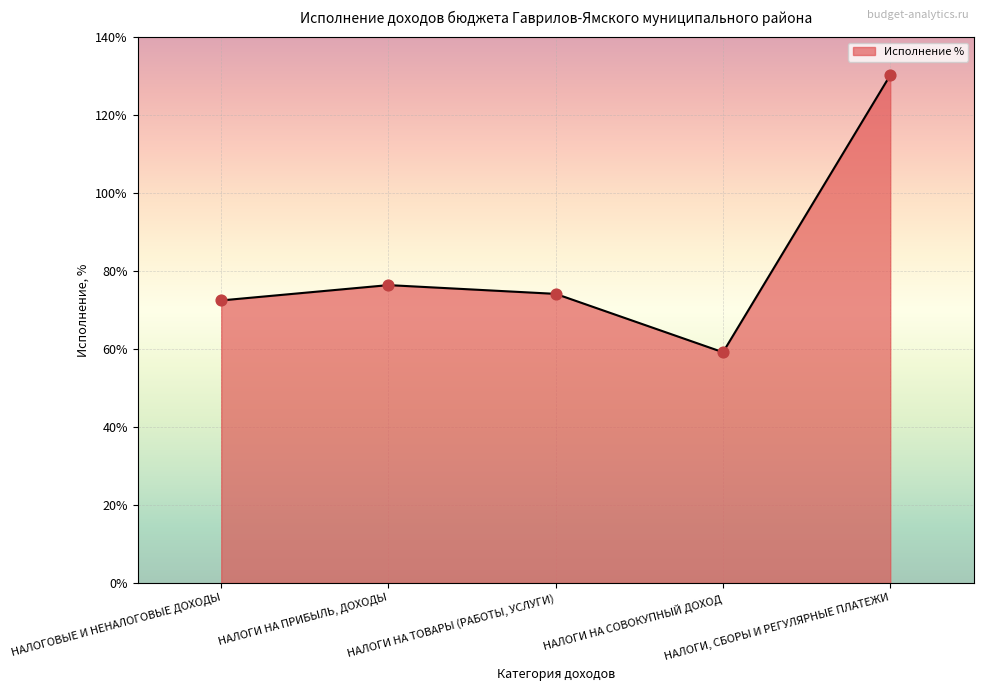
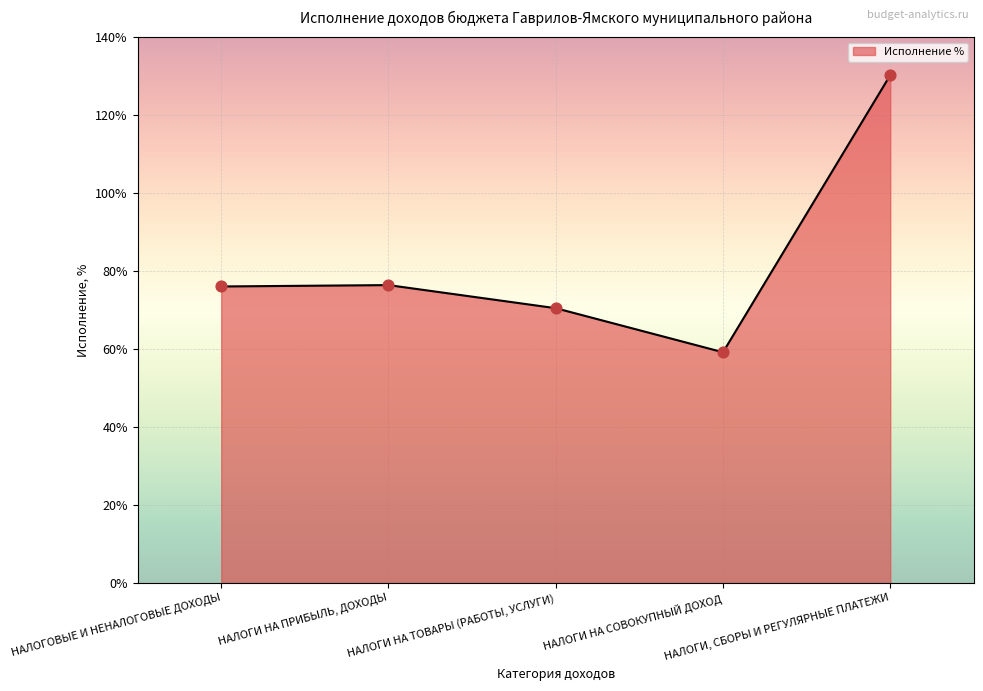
  {
-   "НАЛОГОВЫЕ И НЕНАЛОГОВЫЕ ДОХОДЫ": "72%",
+   "НАЛОГОВЫЕ И НЕНАЛОГОВЫЕ ДОХОДЫ": "76%",
    "НАЛОГИ НА ПРИБЫЛЬ, ДОХОДЫ": "76%",
-   "НАЛОГИ НА ТОВАРЫ (РАБОТЫ, УСЛУГИ)": "74%",
+   "НАЛОГИ НА ТОВАРЫ (РАБОТЫ, УСЛУГИ)": "70%",
    "НАЛОГИ НА СОВОКУПНЫЙ ДОХОД": "59%",
    "НАЛОГИ, СБОРЫ И РЕГУЛЯРНЫЕ ПЛАТЕЖИ": "130%"
  }
